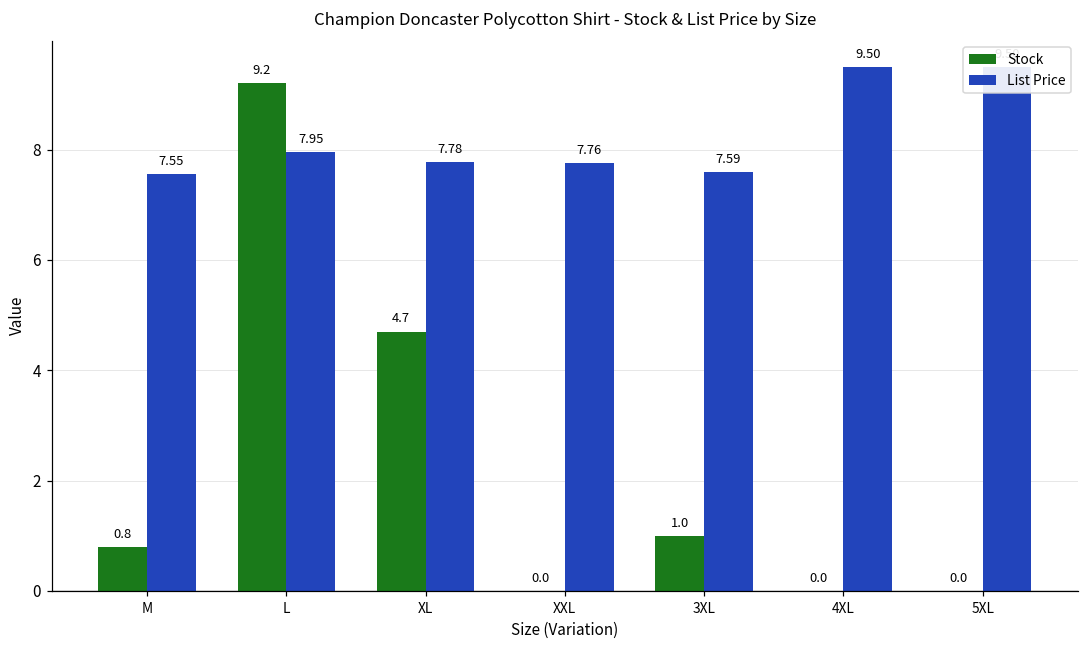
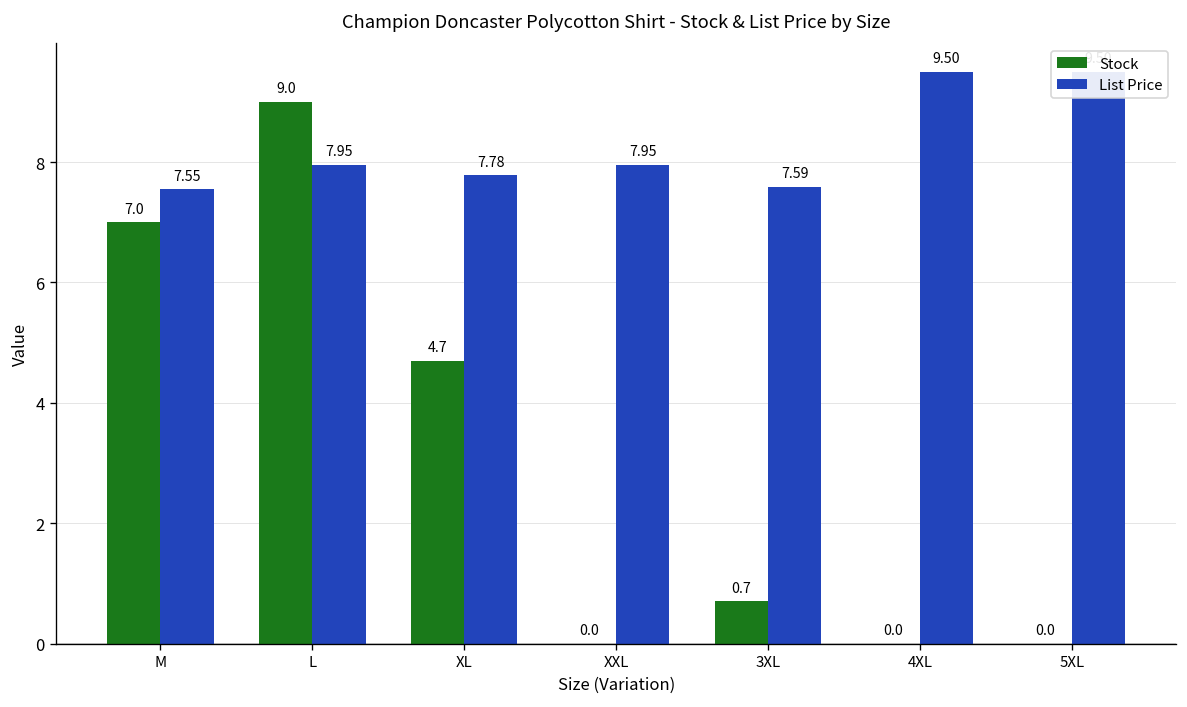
  {
    "Stock": {
-     "M": 0.8,
-     "L": 9.2,
+     "M": 7.0,
+     "L": 9.0,
      "XL": 4.7,
      "XXL": 0.0,
-     "3XL": 1.0,
+     "3XL": 0.7,
      "4XL": 0.0,
      "5XL": 0.0
    },
    "List Price": {
      "M": 7.55,
      "L": 7.95,
      "XL": 7.78,
-     "XXL": 7.76,
+     "XXL": 7.95,
      "3XL": 7.59,
      "4XL": 9.50
    }
  }
